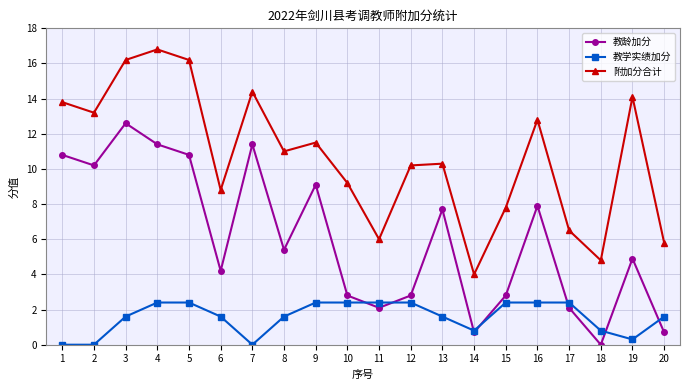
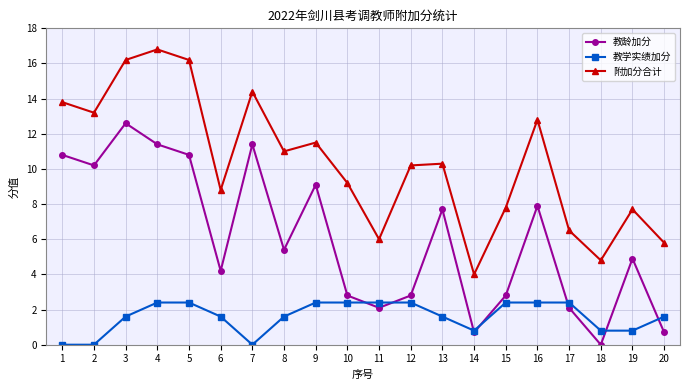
  {
    "教龄加分": {
      "1": 10.8,
      "2": 10.2,
      "3": 12.6,
      "4": 11.4,
      "5": 10.8,
      "6": 4.2,
      "7": 11.4,
      "8": 5.4,
      "9": 9.1,
      "10": 2.8,
      "11": 2.1,
      "12": 2.8,
      "13": 7.7,
      "15": 2.8,
      "16": 7.9,
      "17": 2.1,
      "18": 0.0,
      "19": 4.9,
      "20": 0.7
    },
    "教学实绩加分": {
      "1": 0.0,
      "2": 0.0,
      "3": 1.6,
      "4": 2.4,
      "5": 2.4,
      "6": 1.6,
      "7": 0.0,
      "8": 1.6,
      "9": 2.4,
      "10": 2.4,
      "11": 2.4,
      "12": 2.4,
      "13": 1.6,
      "15": 2.4,
      "16": 2.4,
      "17": 2.4,
      "18": 0.8,
-     "19": 0.3,
+     "19": 0.8,
      "20": 1.6
    },
    "附加分合计": {
      "1": 13.8,
      "2": 13.2,
      "3": 16.2,
      "4": 16.8,
      "5": 16.2,
      "6": 8.8,
      "7": 14.4,
      "8": 11.0,
      "9": 11.5,
      "10": 9.2,
      "11": 6.0,
      "12": 10.2,
      "13": 10.3,
      "14": 4.0,
      "15": 7.8,
      "16": 12.8,
      "17": 6.5,
      "18": 4.8,
-     "19": 14.1,
+     "19": 7.7,
      "20": 5.8
    }
  }
